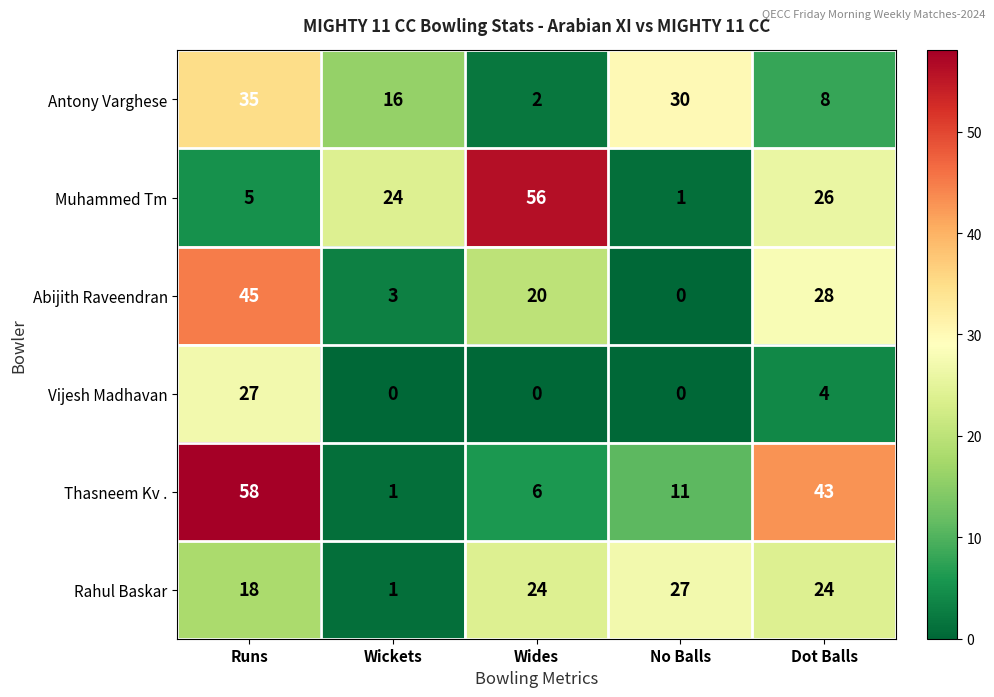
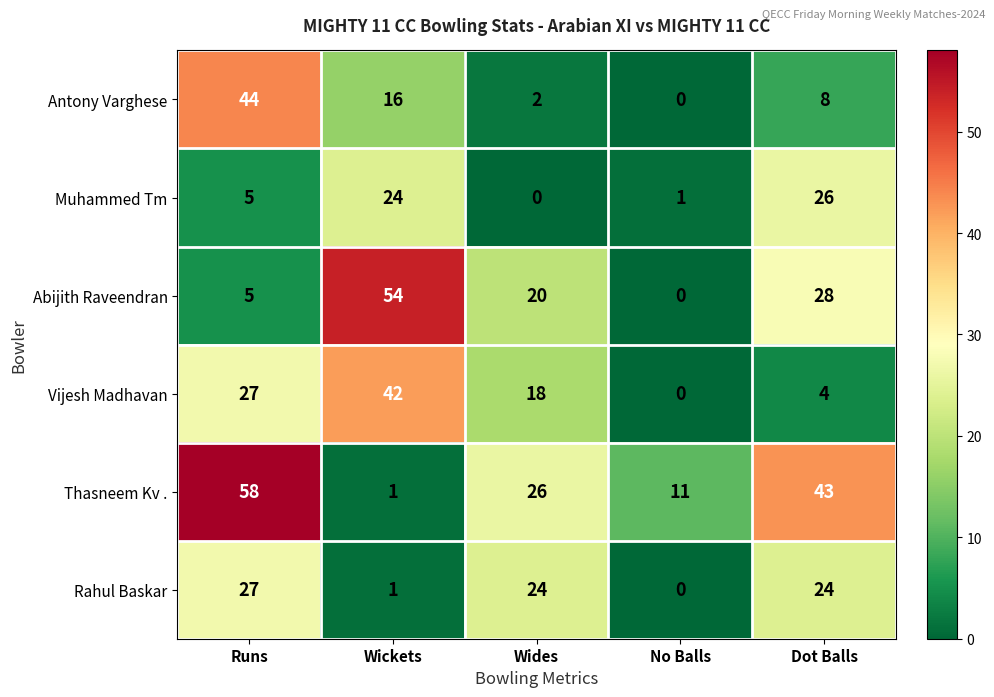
  {
    "Antony Varghese": {
-     "Runs": 35,
+     "Runs": 44,
      "Wickets": 16,
      "Wides": 2,
-     "No Balls": 30,
+     "No Balls": 0,
      "Dot Balls": 8
    },
    "Muhammed Tm": {
      "Runs": 5,
      "Wickets": 24,
-     "Wides": 56,
+     "Wides": 0,
      "No Balls": 1,
      "Dot Balls": 26
    },
    "Abijith Raveendran": {
-     "Runs": 45,
-     "Wickets": 3,
+     "Runs": 5,
+     "Wickets": 54,
      "Wides": 20,
      "No Balls": 0,
      "Dot Balls": 28
    },
    "Vijesh Madhavan": {
      "Runs": 27,
-     "Wickets": 0,
-     "Wides": 0,
+     "Wickets": 42,
+     "Wides": 18,
      "No Balls": 0,
      "Dot Balls": 4
    },
    "Thasneem Kv .": {
      "Runs": 58,
      "Wickets": 1,
-     "Wides": 6,
+     "Wides": 26,
      "No Balls": 11,
      "Dot Balls": 43
    },
    "Rahul Baskar": {
-     "Runs": 18,
+     "Runs": 27,
      "Wickets": 1,
      "Wides": 24,
-     "No Balls": 27,
+     "No Balls": 0,
      "Dot Balls": 24
    }
  }
